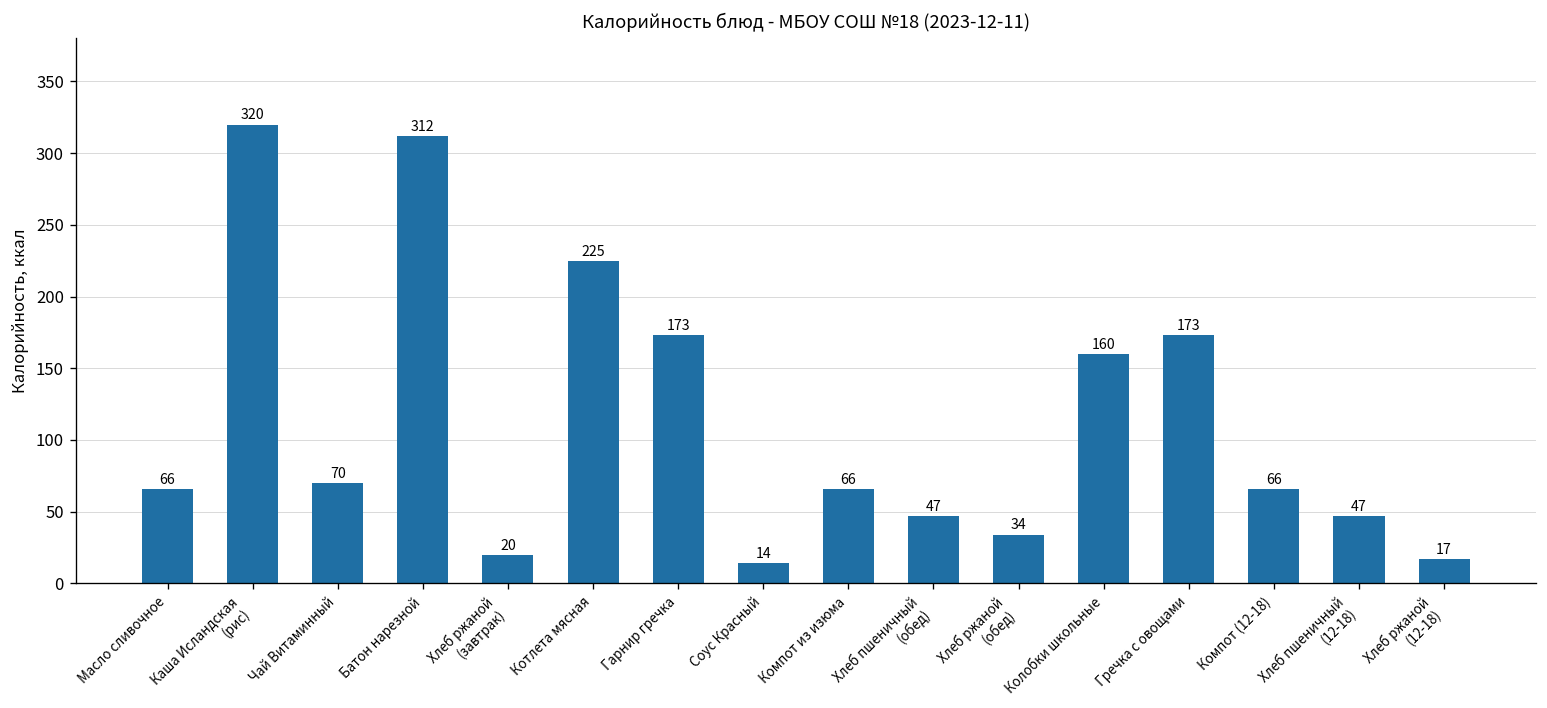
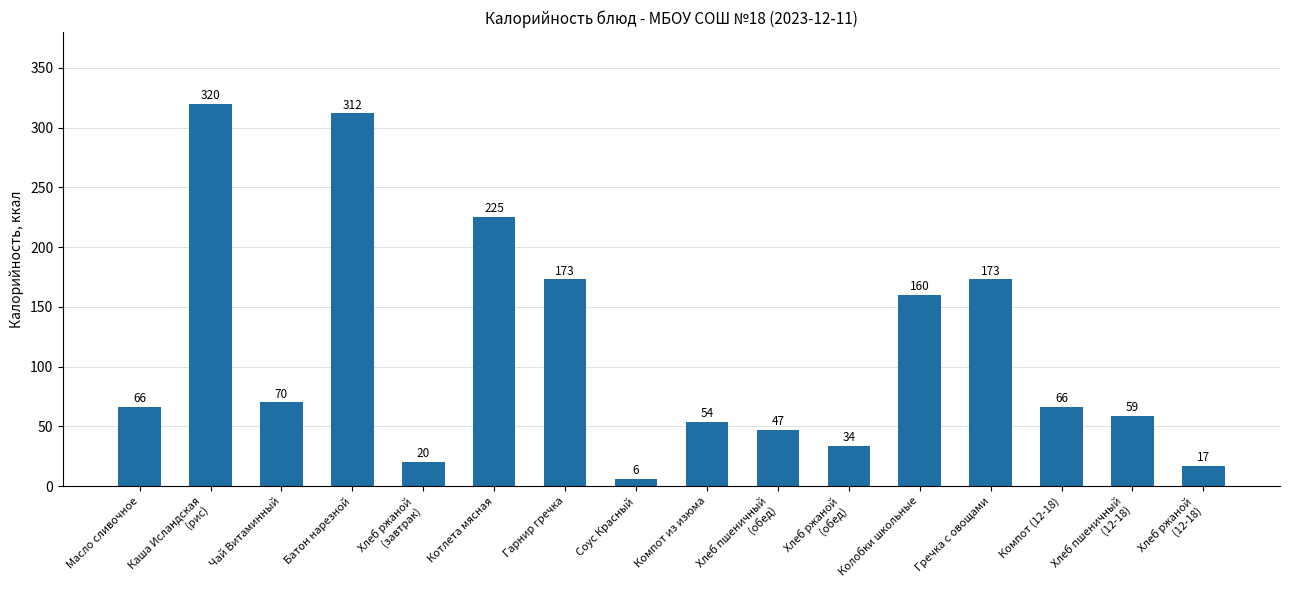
  {
    "Масло сливочное": 66,
    "Каша Исландская (рис)": 320,
    "Чай Витаминный": 70,
    "Батон нарезной": 312,
    "Хлеб ржаной (завтрак)": 20,
    "Котлета мясная": 225,
    "Гарнир гречка": 173,
-   "Соус Красный": 14,
-   "Компот из изюма": 66,
+   "Соус Красный": 6,
+   "Компот из изюма": 54,
    "Хлеб пшеничный (обед)": 47,
    "Хлеб ржаной (обед)": 34,
    "Колобки школьные": 160,
    "Гречка с овощами": 173,
    "Компот (12-18)": 66,
-   "Хлеб пшеничный (12-18)": 47,
+   "Хлеб пшеничный (12-18)": 59,
    "Хлеб ржаной (12-18)": 17
  }
